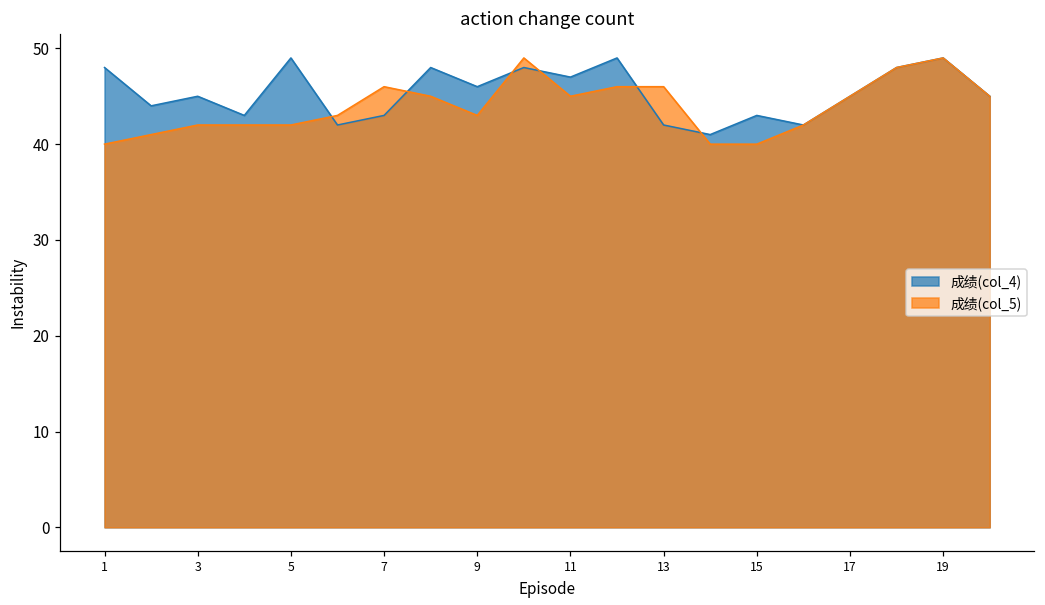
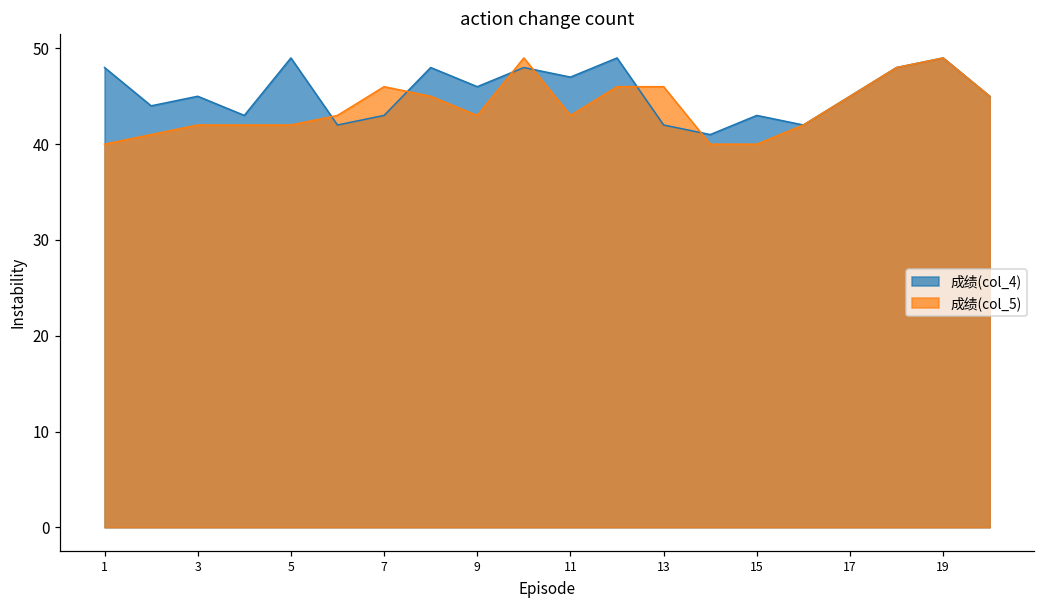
  {
    "成绩(col_4)": {
      "1": 48,
      "3": 45,
      "5": 49,
      "7": 43,
      "9": 46,
      "11": 47,
      "13": 42,
      "15": 43
    },
    "成绩(col_5)": {
      "1": 40,
      "3": 42,
      "5": 42,
      "7": 46,
      "9": 43,
-     "11": 45,
+     "11": 43,
      "13": 46,
      "15": 40
    }
  }
